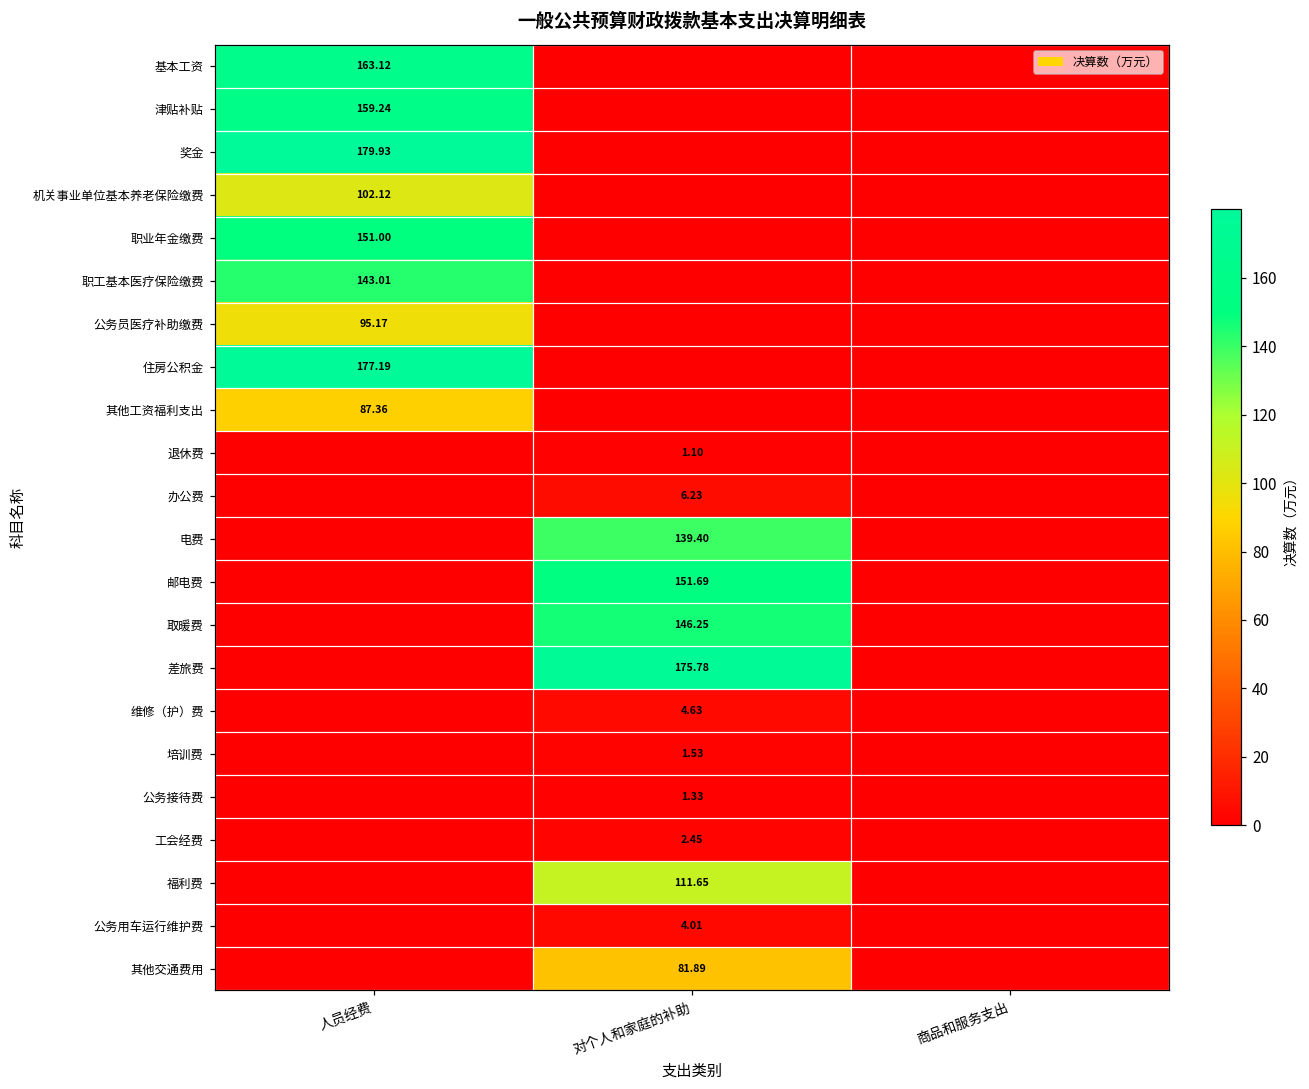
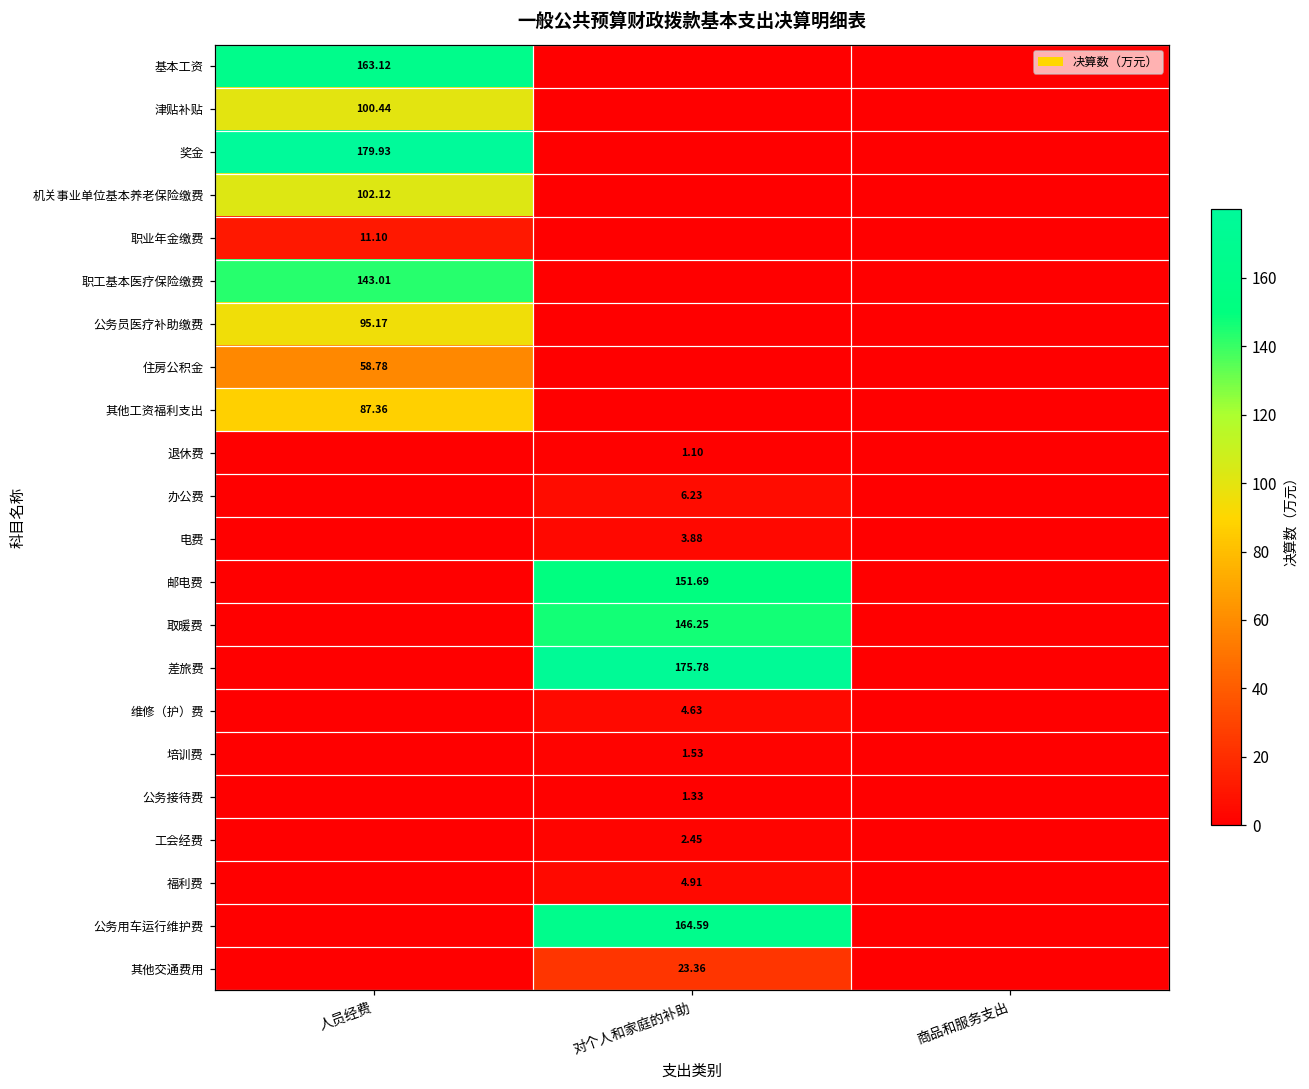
  {
    "基本工资": {
      "人员经费": 163.12
    },
    "津贴补贴": {
-     "人员经费": 159.24
+     "人员经费": 100.44
    },
    "奖金": {
      "人员经费": 179.93
    },
    "机关事业单位基本养老保险缴费": {
      "人员经费": 102.12
    },
    "职业年金缴费": {
-     "人员经费": 151.00
+     "人员经费": 11.10
    },
    "职工基本医疗保险缴费": {
      "人员经费": 143.01
    },
    "公务员医疗补助缴费": {
      "人员经费": 95.17
    },
    "住房公积金": {
-     "人员经费": 177.19
+     "人员经费": 58.78
    },
    "其他工资福利支出": {
      "人员经费": 87.36
    },
    "退休费": {
      "对个人和家庭的补助": 1.10
    },
    "办公费": {
      "对个人和家庭的补助": 6.23
    },
    "电费": {
-     "对个人和家庭的补助": 139.40
+     "对个人和家庭的补助": 3.88
    },
    "邮电费": {
      "对个人和家庭的补助": 151.69
    },
    "取暖费": {
      "对个人和家庭的补助": 146.25
    },
    "差旅费": {
      "对个人和家庭的补助": 175.78
    },
    "维修（护）费": {
      "对个人和家庭的补助": 4.63
    },
    "培训费": {
      "对个人和家庭的补助": 1.53
    },
    "公务接待费": {
      "对个人和家庭的补助": 1.33
    },
    "工会经费": {
      "对个人和家庭的补助": 2.45
    },
    "福利费": {
-     "对个人和家庭的补助": 111.65
+     "对个人和家庭的补助": 4.91
    },
    "公务用车运行维护费": {
-     "对个人和家庭的补助": 4.01
+     "对个人和家庭的补助": 164.59
    },
    "其他交通费用": {
-     "对个人和家庭的补助": 81.89
+     "对个人和家庭的补助": 23.36
    }
  }
